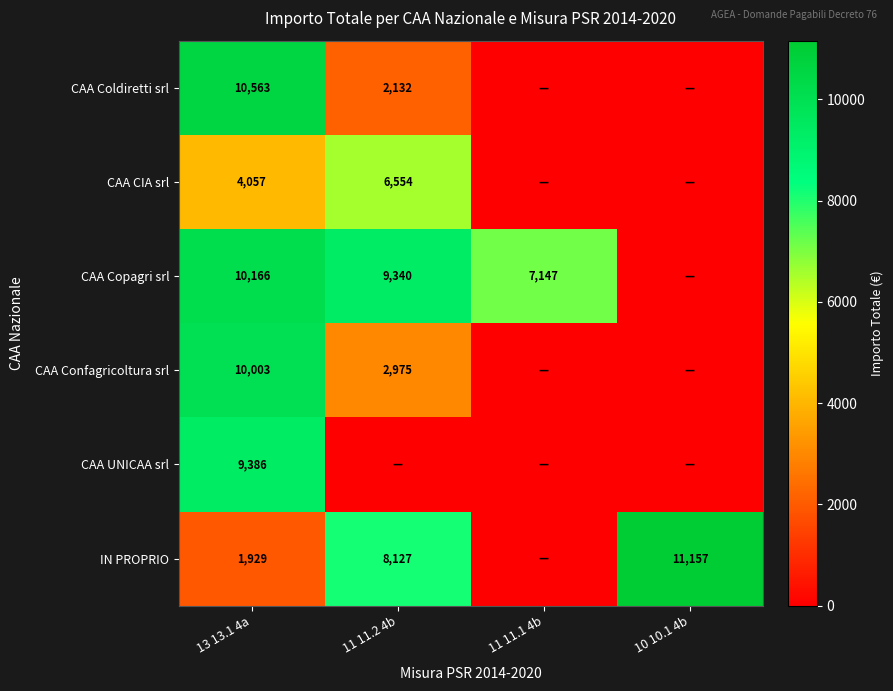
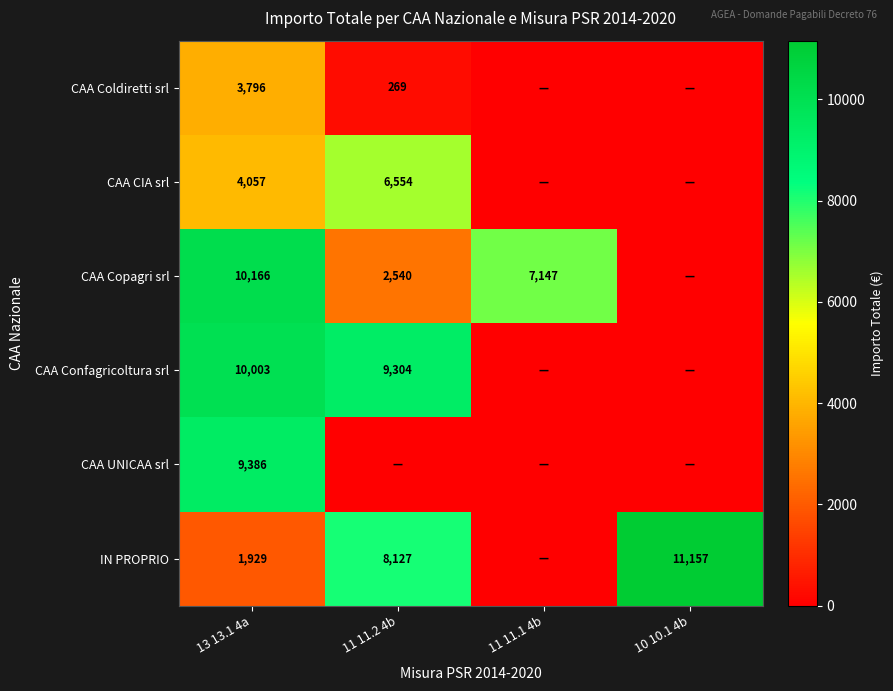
  {
    "CAA Coldiretti srl": {
-     "13 13.1 4a": "10,563",
-     "11 11.2 4b": "2,132"
+     "13 13.1 4a": "3,796",
+     "11 11.2 4b": "269"
    },
    "CAA CIA srl": {
      "13 13.1 4a": "4,057",
      "11 11.2 4b": "6,554"
    },
    "CAA Copagri srl": {
      "13 13.1 4a": "10,166",
-     "11 11.2 4b": "9,340",
+     "11 11.2 4b": "2,540",
      "11 11.1 4b": "7,147"
    },
    "CAA Confagricoltura srl": {
      "13 13.1 4a": "10,003",
-     "11 11.2 4b": "2,975"
+     "11 11.2 4b": "9,304"
    },
    "CAA UNICAA srl": {
      "13 13.1 4a": "9,386"
    },
    "IN PROPRIO": {
      "13 13.1 4a": "1,929",
      "11 11.2 4b": "8,127",
      "10 10.1 4b": "11,157"
    }
  }
